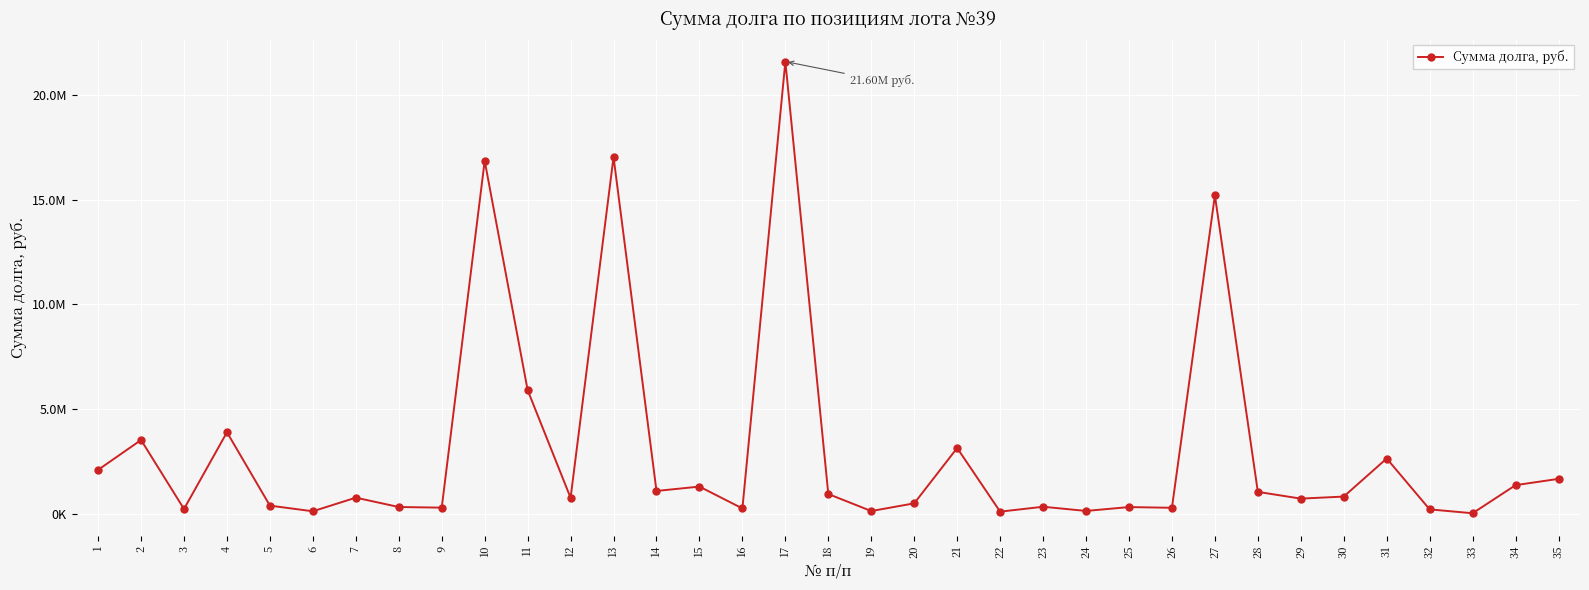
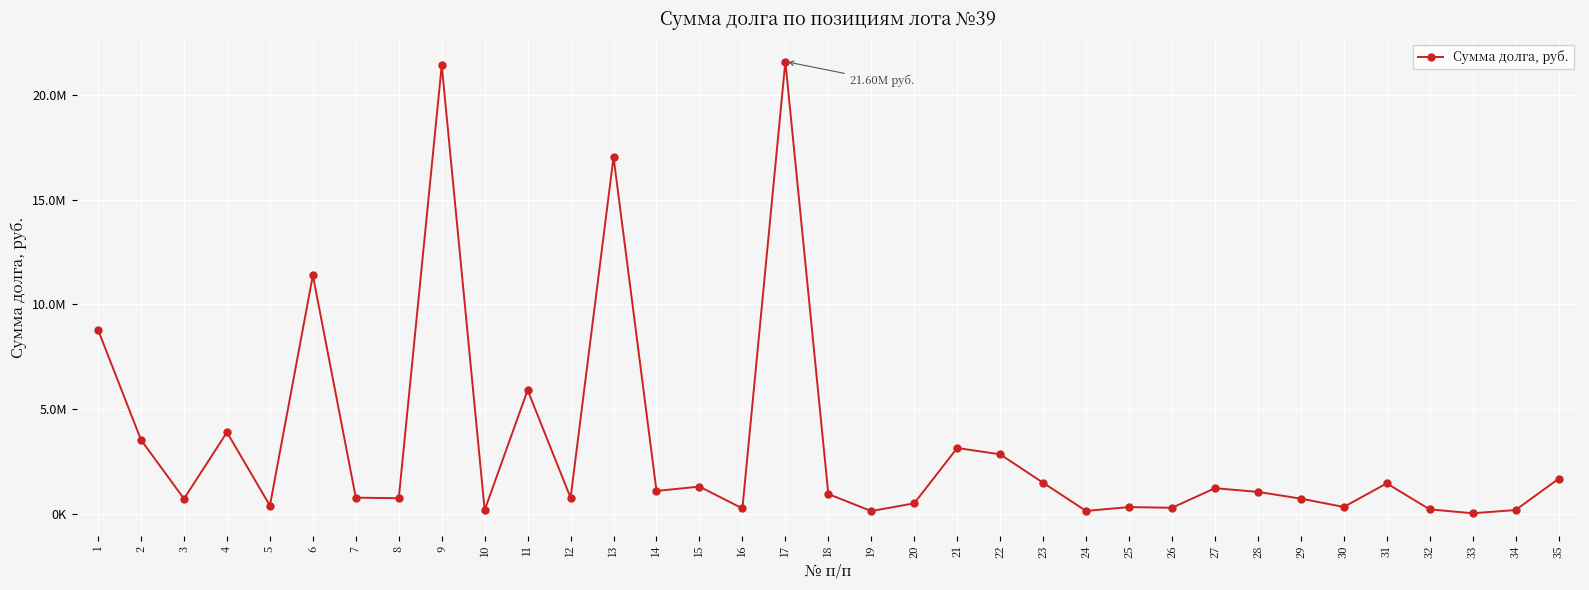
  {
-   "1": 2100000,
+   "1": 8800000,
    "2": 3500000,
-   "3": 200000,
+   "3": 700000,
    "4": 3900000,
    "5": 400000,
-   "6": 100000,
+   "6": 11400000,
    "7": 800000,
-   "8": 300000,
-   "9": 300000,
-   "10": 16900000,
+   "8": 700000,
+   "9": 21400000,
+   "10": 200000,
    "11": 5900000,
    "12": 800000,
    "13": 17000000,
    "14": 1100000,
    "15": 1300000,
    "16": 300000,
    "18": 900000,
    "19": 100000,
    "20": 500000,
    "21": 3100000,
-   "22": 100000,
-   "23": 300000,
+   "22": 2800000,
+   "23": 1500000,
    "24": 100000,
    "25": 300000,
    "26": 300000,
-   "27": 15200000,
+   "27": 1200000,
    "28": 1100000,
    "29": 700000,
-   "30": 800000,
-   "31": 2600000,
+   "30": 300000,
+   "31": 1500000,
    "32": 200000,
    "33": 0,
-   "34": 1400000,
+   "34": 200000,
    "35": 1700000
  }
